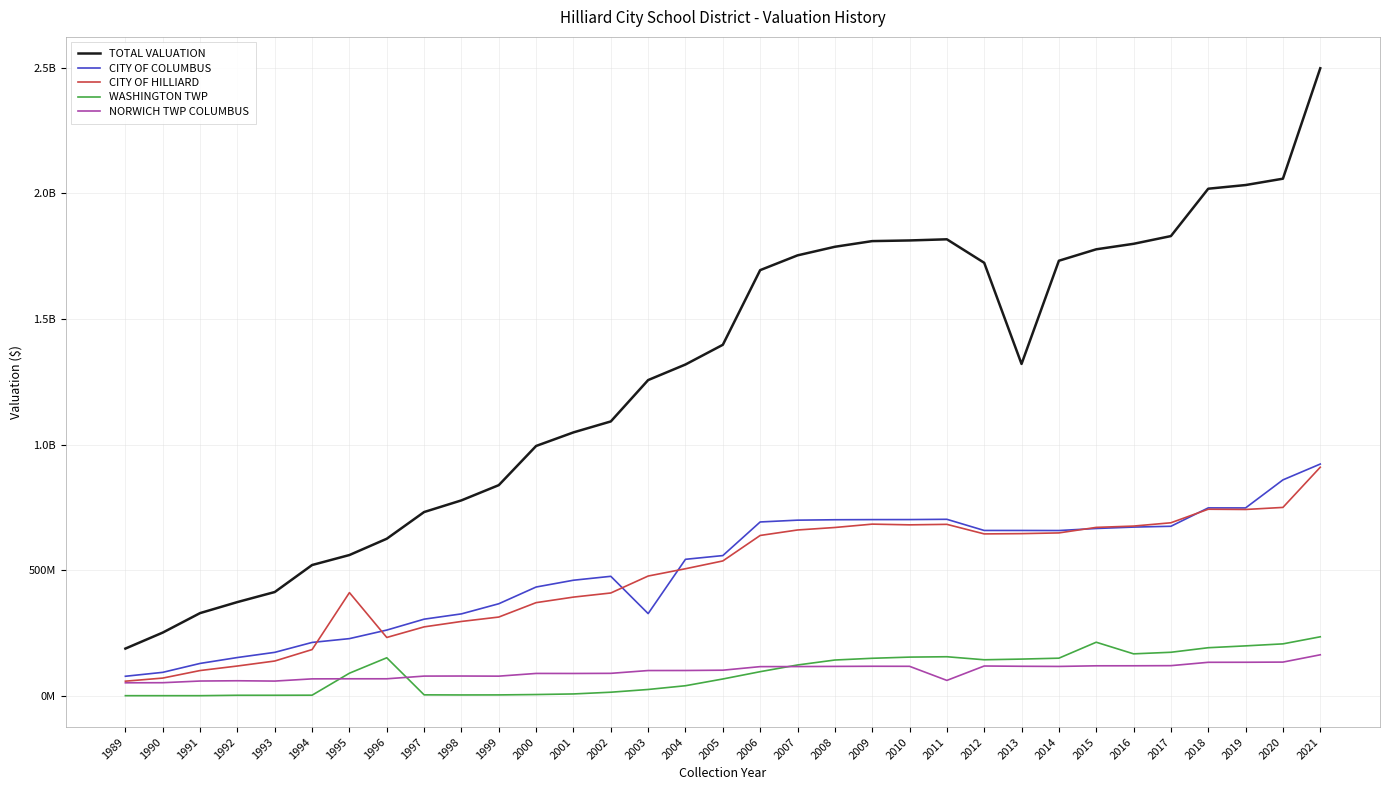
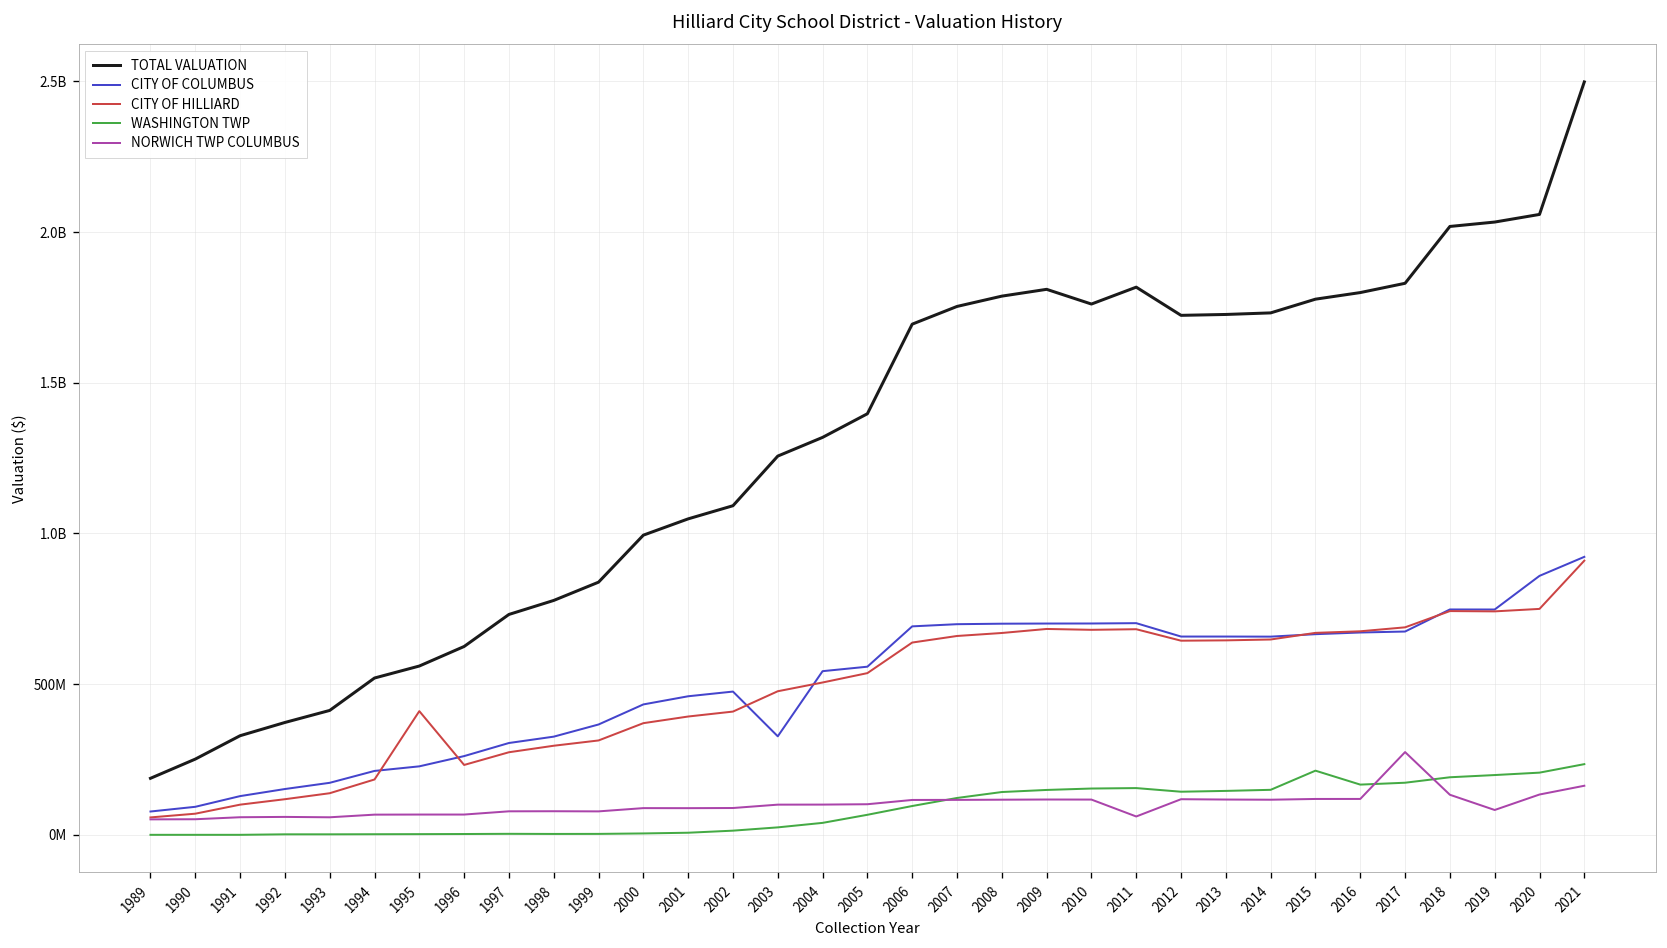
  {
    "TOTAL VALUATION": {
      "1989": 190000000,
      "1990": 250000000,
      "1991": 330000000,
      "1992": 370000000,
      "1993": 410000000,
      "1994": 520000000,
      "1995": 560000000,
      "1996": 620000000,
      "1997": 730000000,
      "1998": 780000000,
      "1999": 840000000,
      "2000": 990000000,
      "2001": 1050000000,
      "2002": 1090000000,
      "2003": 1260000000,
      "2004": 1320000000,
      "2005": 1400000000,
      "2006": 1690000000,
      "2007": 1750000000,
      "2008": 1790000000,
      "2009": 1810000000,
-     "2010": 1810000000,
+     "2010": 1760000000,
      "2011": 1820000000,
      "2012": 1720000000,
-     "2013": 1320000000,
+     "2013": 1730000000,
      "2014": 1730000000,
      "2015": 1780000000,
      "2016": 1800000000,
      "2017": 1830000000,
      "2018": 2020000000,
      "2019": 2030000000,
      "2020": 2060000000,
      "2021": 2500000000
    },
    "CITY OF COLUMBUS": {
      "1989": 80000000,
      "1990": 90000000,
      "1991": 130000000,
      "1992": 150000000,
      "1993": 170000000,
      "1994": 210000000,
      "1995": 230000000,
      "1996": 260000000,
      "1997": 300000000,
      "1998": 330000000,
      "1999": 370000000,
      "2000": 430000000,
      "2001": 460000000,
      "2002": 480000000,
      "2003": 330000000,
      "2004": 540000000,
      "2005": 560000000,
      "2006": 690000000,
      "2007": 700000000,
      "2008": 700000000,
      "2009": 700000000,
      "2010": 700000000,
      "2011": 700000000,
      "2012": 660000000,
      "2013": 660000000,
      "2017": 670000000,
      "2020": 860000000,
      "2021": 920000000
    },
    "CITY OF HILLIARD": {
      "1990": 70000000,
      "1991": 100000000,
      "1992": 120000000,
      "1993": 140000000,
      "1994": 180000000,
      "1995": 410000000,
      "1996": 230000000,
      "1997": 270000000,
      "1998": 300000000,
      "1999": 310000000,
      "2000": 370000000,
      "2001": 390000000,
      "2002": 410000000,
      "2003": 480000000,
      "2004": 510000000,
      "2005": 540000000,
      "2006": 640000000,
      "2007": 660000000,
      "2008": 670000000,
      "2009": 680000000,
      "2010": 680000000,
      "2011": 680000000,
      "2012": 640000000,
      "2013": 650000000,
      "2017": 690000000,
      "2020": 750000000,
      "2021": 910000000
    },
    "WASHINGTON TWP": {
      "1989": 0,
      "1990": 0,
      "1991": 0,
      "1992": 0,
      "1993": 0,
      "1994": 0,
-     "1995": 90000000,
-     "1996": 150000000,
+     "1995": 0,
+     "1996": 0,
      "1997": 0,
      "1998": 0,
      "1999": 0,
      "2000": 0,
      "2001": 10000000,
      "2002": 10000000,
      "2003": 20000000,
      "2004": 40000000,
      "2005": 70000000,
      "2006": 100000000,
      "2008": 140000000,
      "2009": 150000000,
      "2010": 150000000,
      "2011": 160000000,
      "2012": 140000000,
      "2013": 150000000,
      "2014": 150000000,
      "2015": 210000000,
      "2016": 170000000,
      "2017": 170000000,
      "2018": 190000000,
      "2019": 200000000,
      "2020": 210000000,
      "2021": 230000000
    },
    "NORWICH TWP COLUMBUS": {
      "1990": 50000000,
      "1991": 60000000,
      "1992": 60000000,
      "1993": 60000000,
      "1994": 70000000,
      "1995": 70000000,
      "1996": 70000000,
      "1997": 80000000,
      "1998": 80000000,
      "1999": 80000000,
      "2000": 90000000,
      "2001": 90000000,
      "2002": 90000000,
      "2003": 100000000,
      "2004": 100000000,
      "2005": 100000000,
      "2006": 120000000,
      "2008": 120000000,
      "2009": 120000000,
      "2010": 120000000,
      "2011": 60000000,
      "2012": 120000000,
      "2013": 120000000,
      "2014": 120000000,
      "2015": 120000000,
      "2016": 120000000,
-     "2017": 120000000,
+     "2017": 270000000,
      "2018": 130000000,
-     "2019": 130000000,
+     "2019": 80000000,
      "2020": 130000000,
      "2021": 160000000
    }
  }
